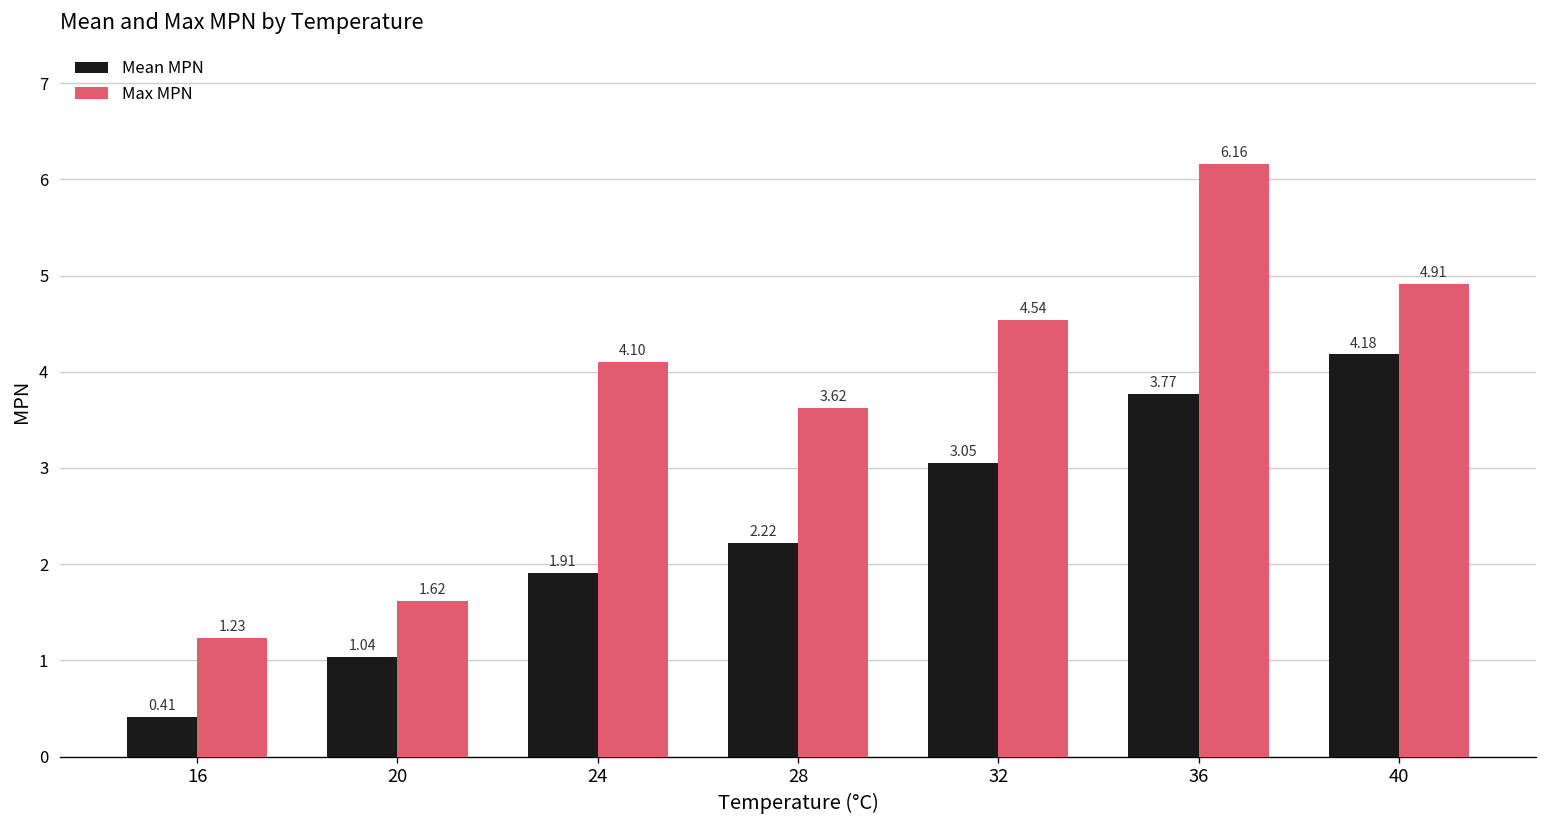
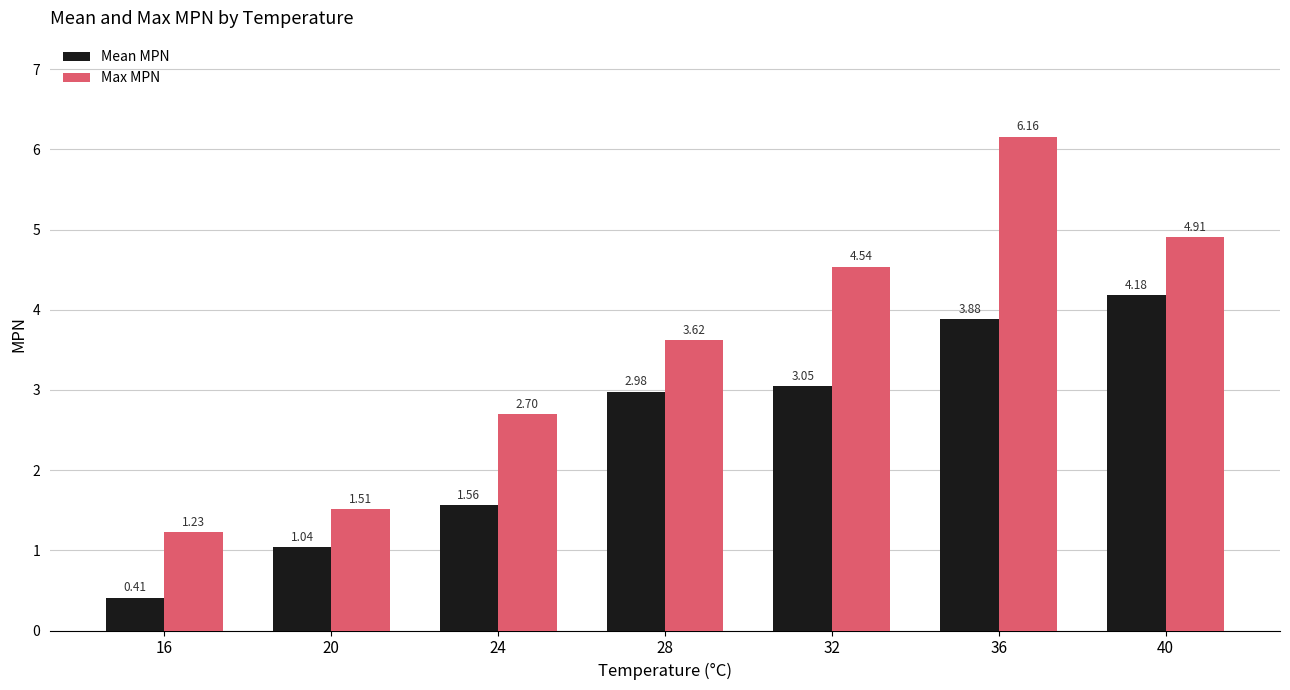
  {
    "Mean MPN": {
      "16": 0.41,
      "20": 1.04,
-     "24": 1.91,
-     "28": 2.22,
+     "24": 1.56,
+     "28": 2.98,
      "32": 3.05,
-     "36": 3.77,
+     "36": 3.88,
      "40": 4.18
    },
    "Max MPN": {
      "16": 1.23,
-     "20": 1.62,
-     "24": 4.10,
+     "20": 1.51,
+     "24": 2.70,
      "28": 3.62,
      "32": 4.54,
      "36": 6.16,
      "40": 4.91
    }
  }
